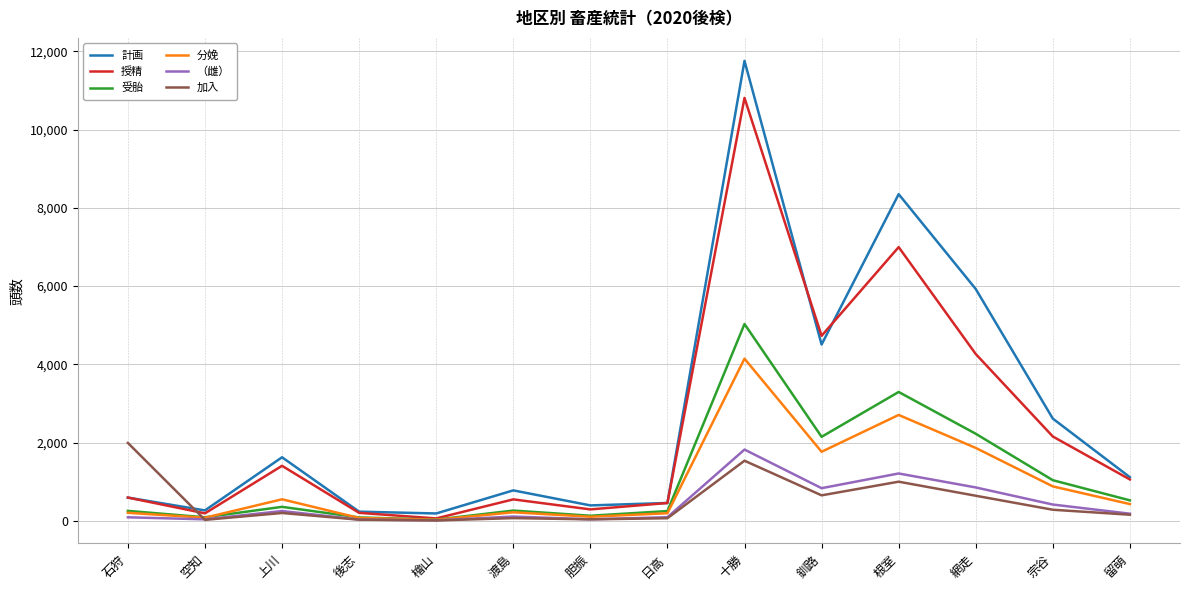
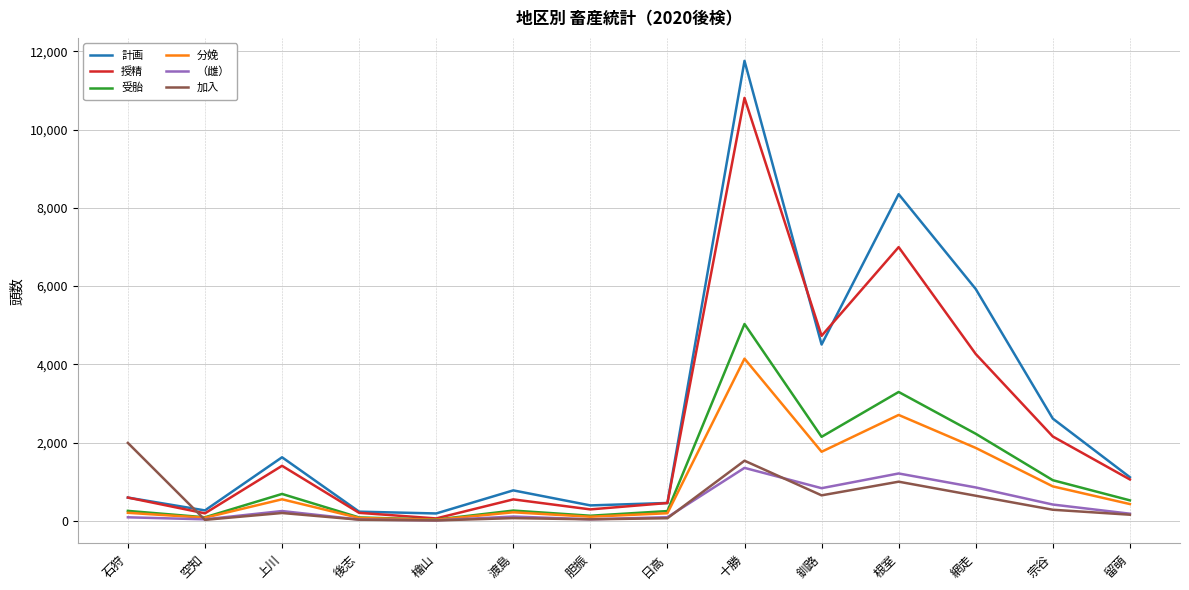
  {
    "計画": {
      "空知": "300",
      "上川": "1,600",
      "檜山": "200",
      "渡島": "800",
      "胆振": "400",
      "十勝": "11,800",
      "釧路": "4,500",
      "根室": "8,400",
      "網走": "5,900",
      "宗谷": "2,600"
    },
    "授精": {
      "空知": "200",
      "上川": "1,400",
      "渡島": "600",
      "胆振": "300",
      "十勝": "10,800",
      "釧路": "4,700",
      "根室": "7,000",
      "網走": "4,300",
      "宗谷": "2,200"
    },
    "受胎": {
-     "上川": "400",
+     "上川": "700",
      "十勝": "5,000",
      "釧路": "2,100",
      "根室": "3,300",
      "網走": "2,200",
      "宗谷": "1,000",
      "留萌": "500"
    },
    "分娩": {
      "上川": "600",
      "十勝": "4,100",
      "釧路": "1,800",
      "根室": "2,700",
      "網走": "1,900",
      "宗谷": "900",
      "留萌": "400"
    },
    "（雌）": {
      "石狩": "100",
-     "十勝": "1,800",
+     "十勝": "1,400",
      "釧路": "800",
      "根室": "1,200",
      "網走": "900",
      "宗谷": "400"
    },
    "加入": {
      "石狩": "2,000",
      "十勝": "1,500",
      "釧路": "700",
      "根室": "1,000",
      "網走": "600",
      "宗谷": "300"
    }
  }
